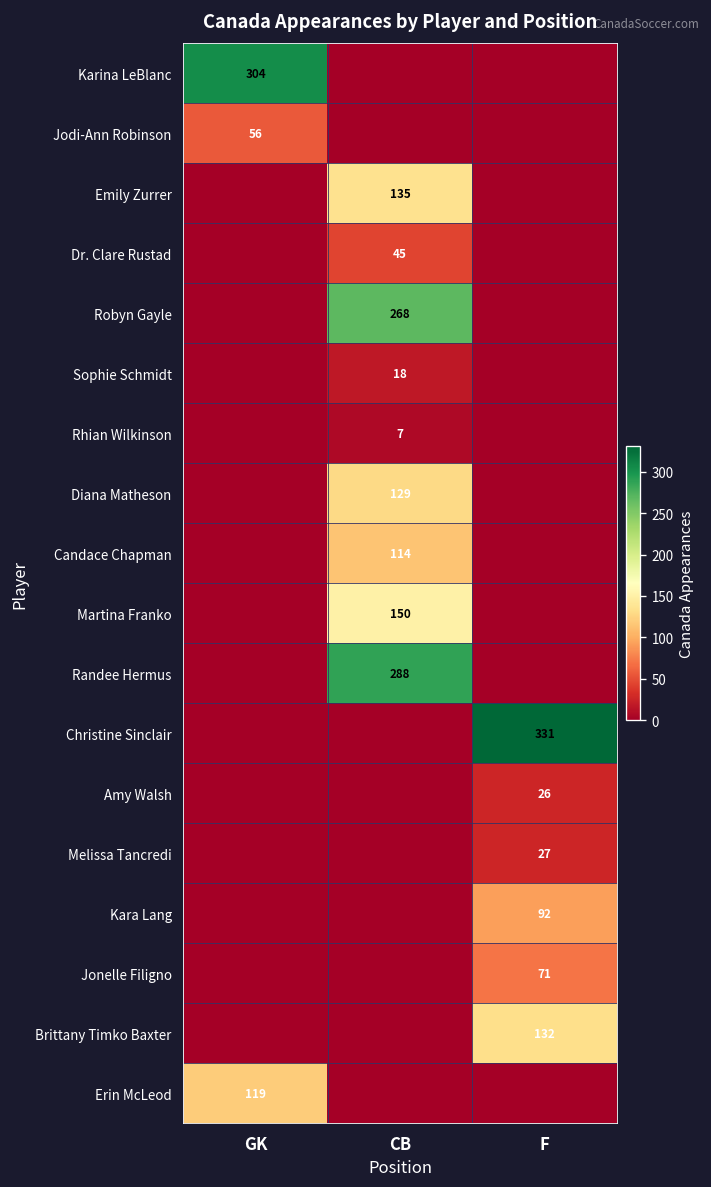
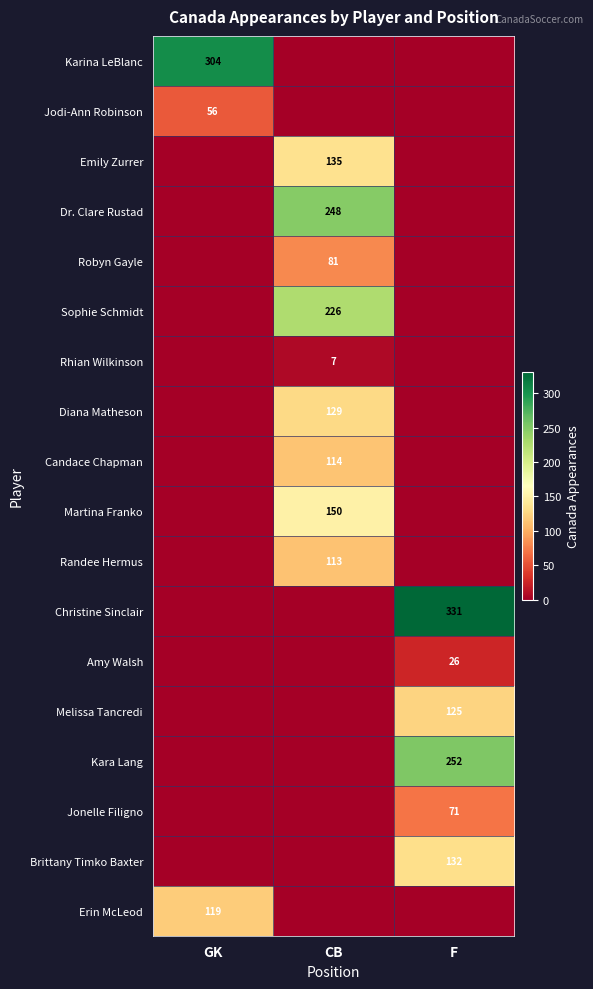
  {
    "Karina LeBlanc": {
      "GK": 304
    },
    "Jodi-Ann Robinson": {
      "GK": 56
    },
    "Emily Zurrer": {
      "CB": 135
    },
    "Dr. Clare Rustad": {
-     "CB": 45
+     "CB": 248
    },
    "Robyn Gayle": {
-     "CB": 268
+     "CB": 81
    },
    "Sophie Schmidt": {
-     "CB": 18
+     "CB": 226
    },
    "Rhian Wilkinson": {
      "CB": 7
    },
    "Diana Matheson": {
      "CB": 129
    },
    "Candace Chapman": {
      "CB": 114
    },
    "Martina Franko": {
      "CB": 150
    },
    "Randee Hermus": {
-     "CB": 288
+     "CB": 113
    },
    "Christine Sinclair": {
      "F": 331
    },
    "Amy Walsh": {
      "F": 26
    },
    "Melissa Tancredi": {
-     "F": 27
+     "F": 125
    },
    "Kara Lang": {
-     "F": 92
+     "F": 252
    },
    "Jonelle Filigno": {
      "F": 71
    },
    "Brittany Timko Baxter": {
      "F": 132
    },
    "Erin McLeod": {
      "GK": 119
    }
  }
